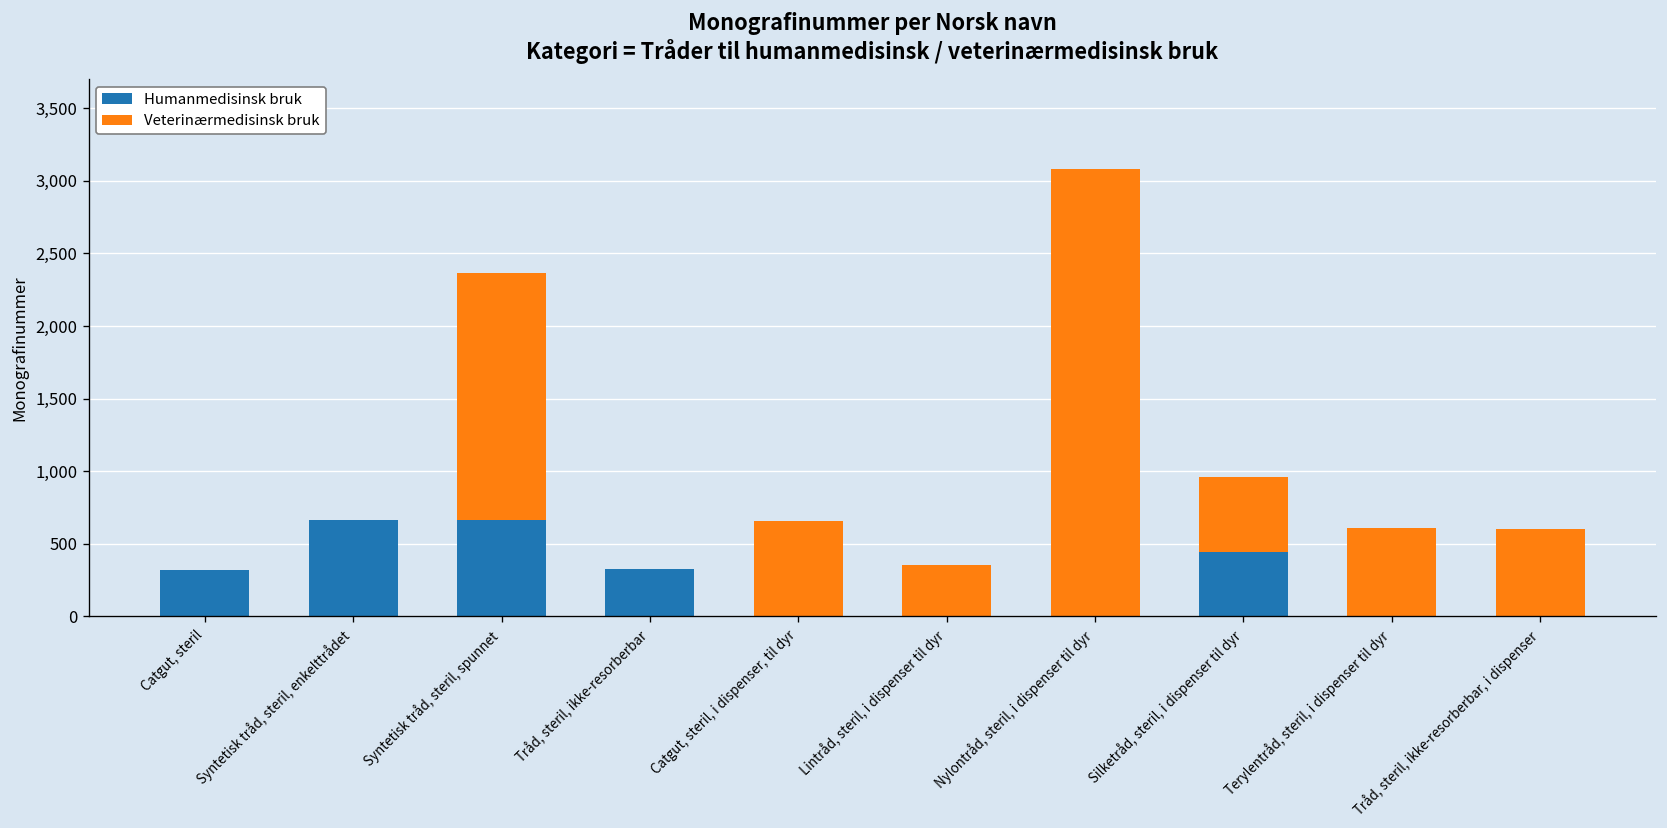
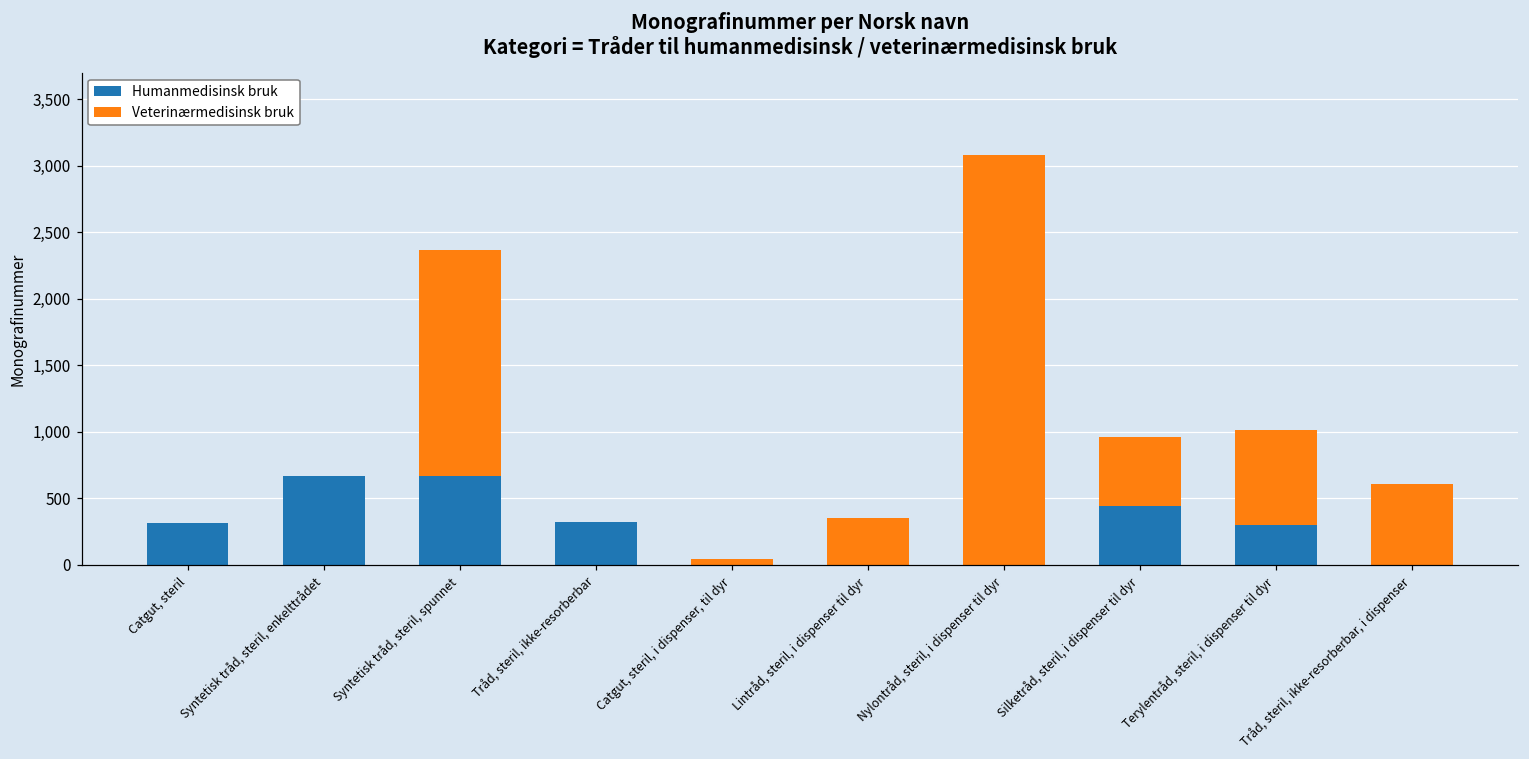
  {
    "Humanmedisinsk bruk": {
      "Catgut, steril": "320",
      "Syntetisk tråd, steril, enkelttrådet": "670",
      "Syntetisk tråd, steril, spunnet": "670",
      "Tråd, steril, ikke-resorberbar": "320",
      "Catgut, steril, i dispenser, til dyr": "0",
      "Lintråd, steril, i dispenser til dyr": "0",
      "Nylontråd, steril, i dispenser til dyr": "0",
      "Silketråd, steril, i dispenser til dyr": "440",
-     "Terylentråd, steril, i dispenser til dyr": "0",
+     "Terylentråd, steril, i dispenser til dyr": "300",
      "Tråd, steril, ikke-resorberbar, i dispenser": "0"
    },
    "Veterinærmedisinsk bruk": {
      "Catgut, steril": "0",
      "Syntetisk tråd, steril, enkelttrådet": "0",
      "Syntetisk tråd, steril, spunnet": "1,700",
      "Tråd, steril, ikke-resorberbar": "0",
-     "Catgut, steril, i dispenser, til dyr": "660",
+     "Catgut, steril, i dispenser, til dyr": "40",
      "Lintråd, steril, i dispenser til dyr": "350",
      "Nylontråd, steril, i dispenser til dyr": "3,080",
      "Silketråd, steril, i dispenser til dyr": "520",
-     "Terylentråd, steril, i dispenser til dyr": "610",
+     "Terylentråd, steril, i dispenser til dyr": "710",
      "Tråd, steril, ikke-resorberbar, i dispenser": "610"
    }
  }
